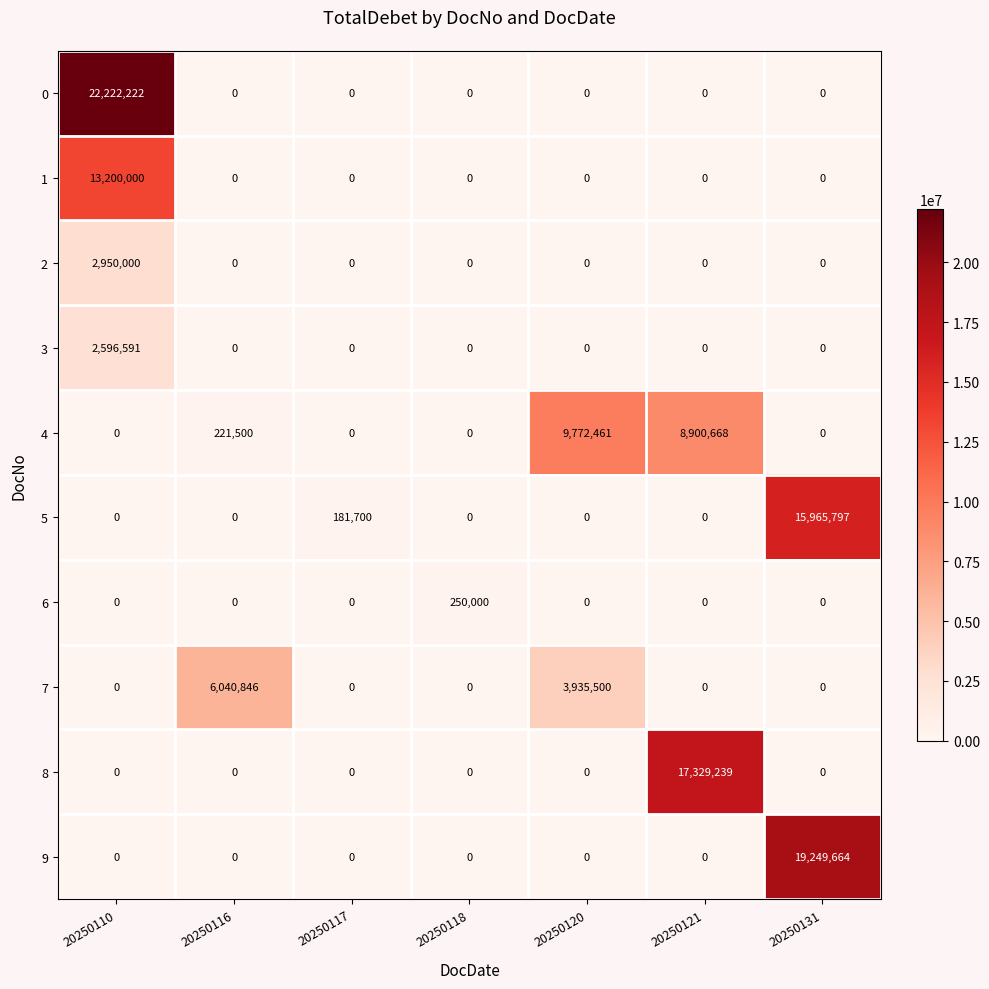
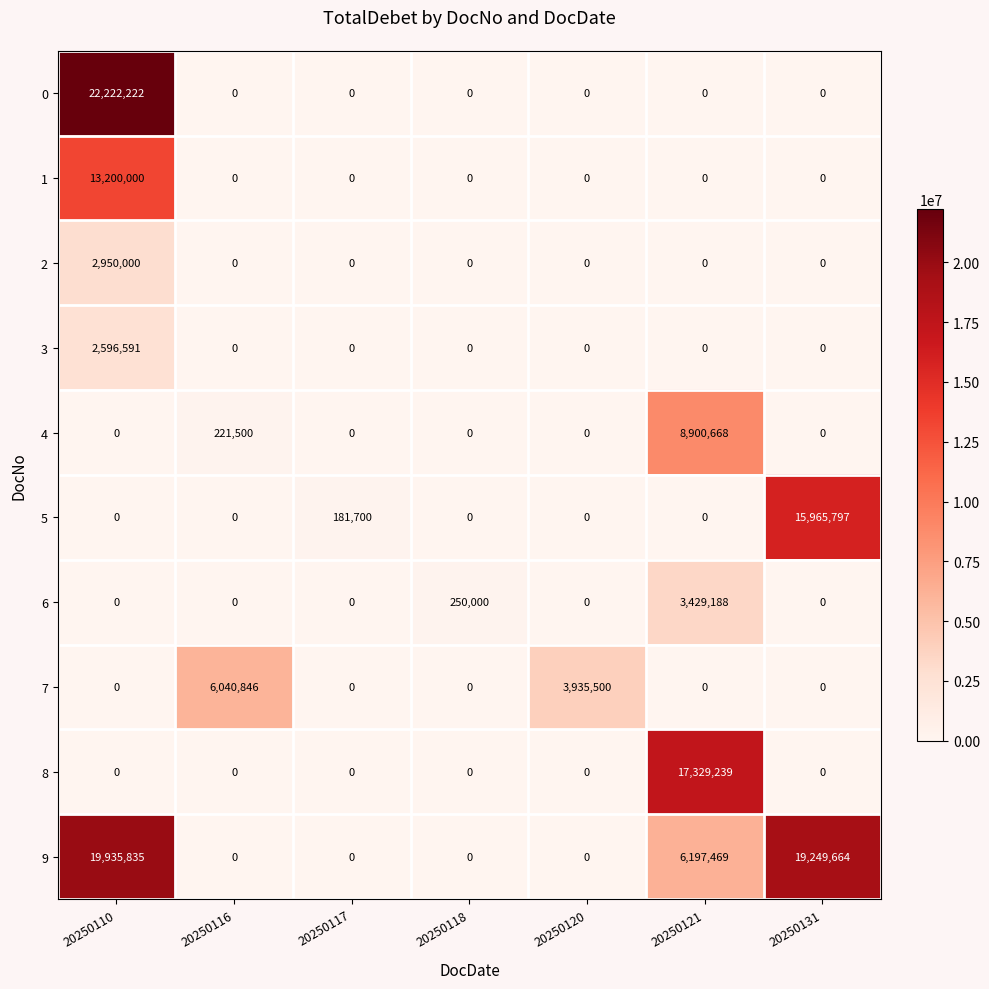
  {
    "0": {
      "20250110": "22,222,222",
      "20250116": "0",
      "20250117": "0",
      "20250118": "0",
      "20250120": "0",
      "20250121": "0",
      "20250131": "0"
    },
    "1": {
      "20250110": "13,200,000",
      "20250116": "0",
      "20250117": "0",
      "20250118": "0",
      "20250120": "0",
      "20250121": "0",
      "20250131": "0"
    },
    "2": {
      "20250110": "2,950,000",
      "20250116": "0",
      "20250117": "0",
      "20250118": "0",
      "20250120": "0",
      "20250121": "0",
      "20250131": "0"
    },
    "3": {
      "20250110": "2,596,591",
      "20250116": "0",
      "20250117": "0",
      "20250118": "0",
      "20250120": "0",
      "20250121": "0",
      "20250131": "0"
    },
    "4": {
      "20250110": "0",
      "20250116": "221,500",
      "20250117": "0",
      "20250118": "0",
-     "20250120": "9,772,461",
+     "20250120": "0",
      "20250121": "8,900,668",
      "20250131": "0"
    },
    "5": {
      "20250110": "0",
      "20250116": "0",
      "20250117": "181,700",
      "20250118": "0",
      "20250120": "0",
      "20250121": "0",
      "20250131": "15,965,797"
    },
    "6": {
      "20250110": "0",
      "20250116": "0",
      "20250117": "0",
      "20250118": "250,000",
      "20250120": "0",
-     "20250121": "0",
+     "20250121": "3,429,188",
      "20250131": "0"
    },
    "7": {
      "20250110": "0",
      "20250116": "6,040,846",
      "20250117": "0",
      "20250118": "0",
      "20250120": "3,935,500",
      "20250121": "0",
      "20250131": "0"
    },
    "8": {
      "20250110": "0",
      "20250116": "0",
      "20250117": "0",
      "20250118": "0",
      "20250120": "0",
      "20250121": "17,329,239",
      "20250131": "0"
    },
    "9": {
-     "20250110": "0",
+     "20250110": "19,935,835",
      "20250116": "0",
      "20250117": "0",
      "20250118": "0",
      "20250120": "0",
-     "20250121": "0",
+     "20250121": "6,197,469",
      "20250131": "19,249,664"
    }
  }
